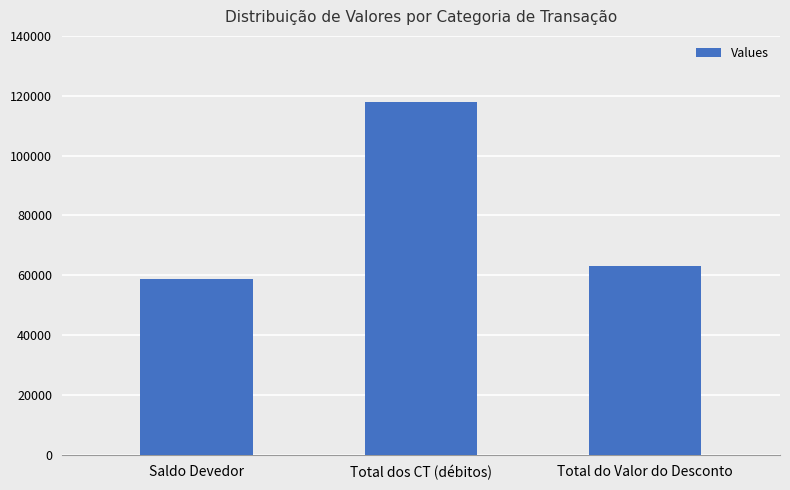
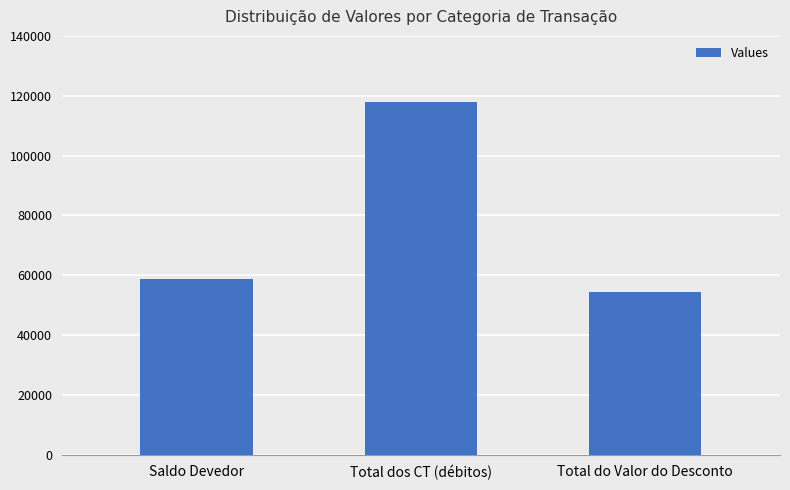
  {
    "Saldo Devedor": 59000,
    "Total dos CT (débitos)": 118000,
-   "Total do Valor do Desconto": 63000
+   "Total do Valor do Desconto": 54000
  }
